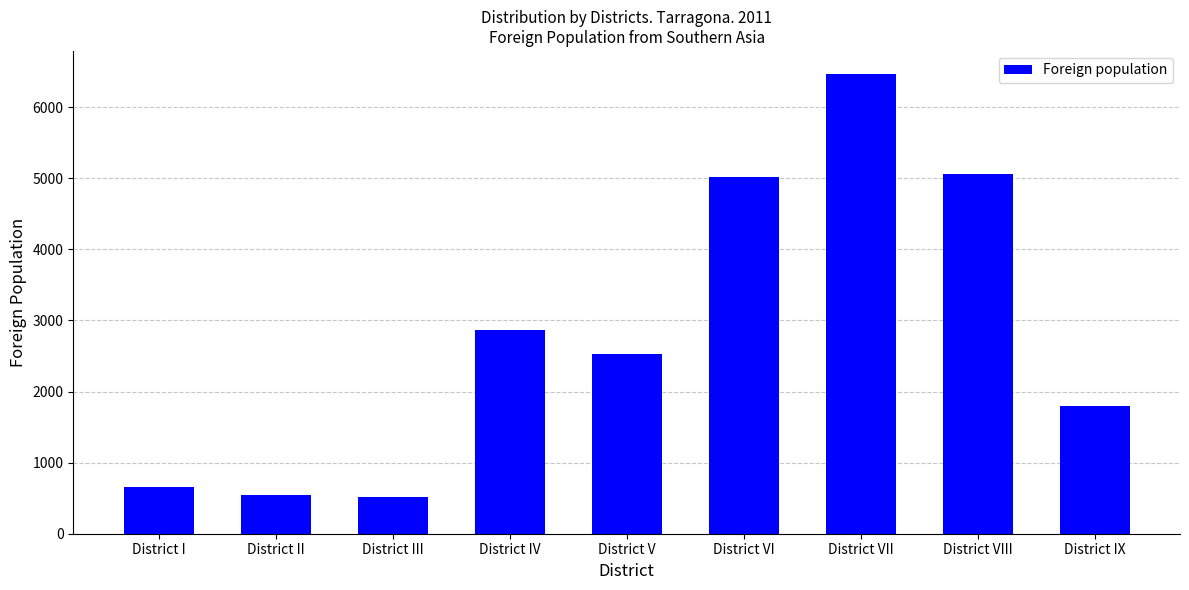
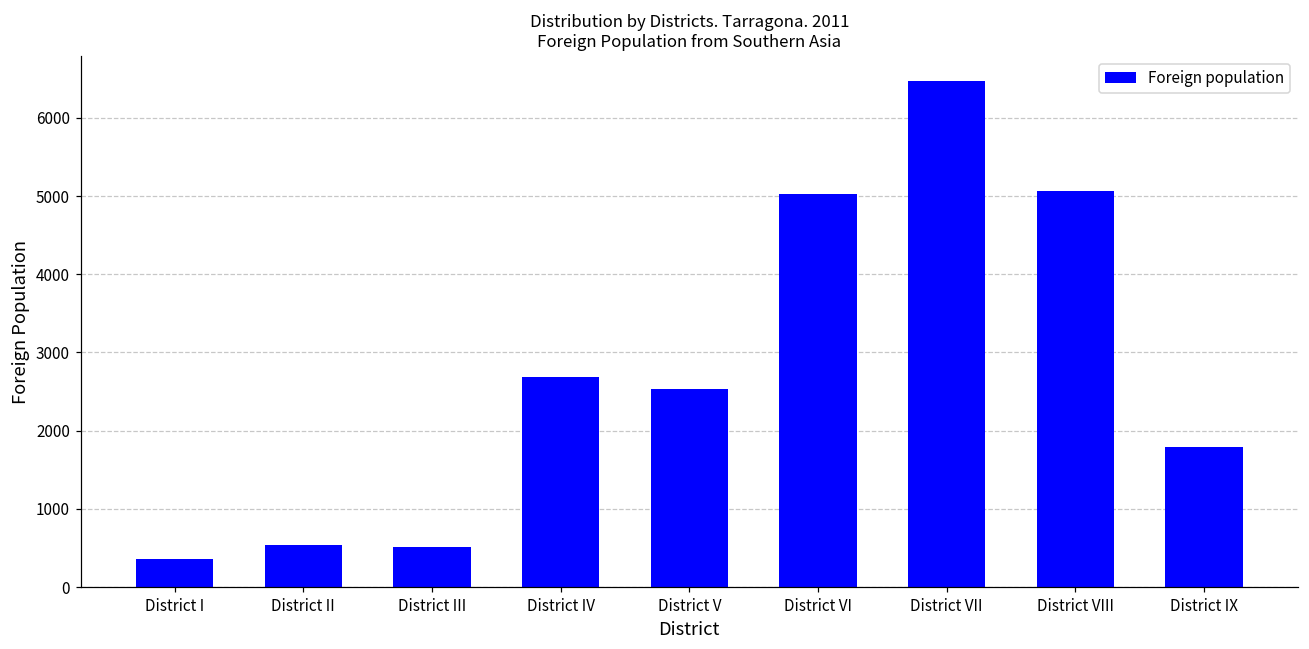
  {
-   "District I": 700,
+   "District I": 400,
    "District II": 500,
    "District III": 500,
-   "District IV": 2900,
+   "District IV": 2700,
    "District V": 2500,
    "District VI": 5000,
    "District VII": 6500,
    "District VIII": 5100,
    "District IX": 1800
  }
